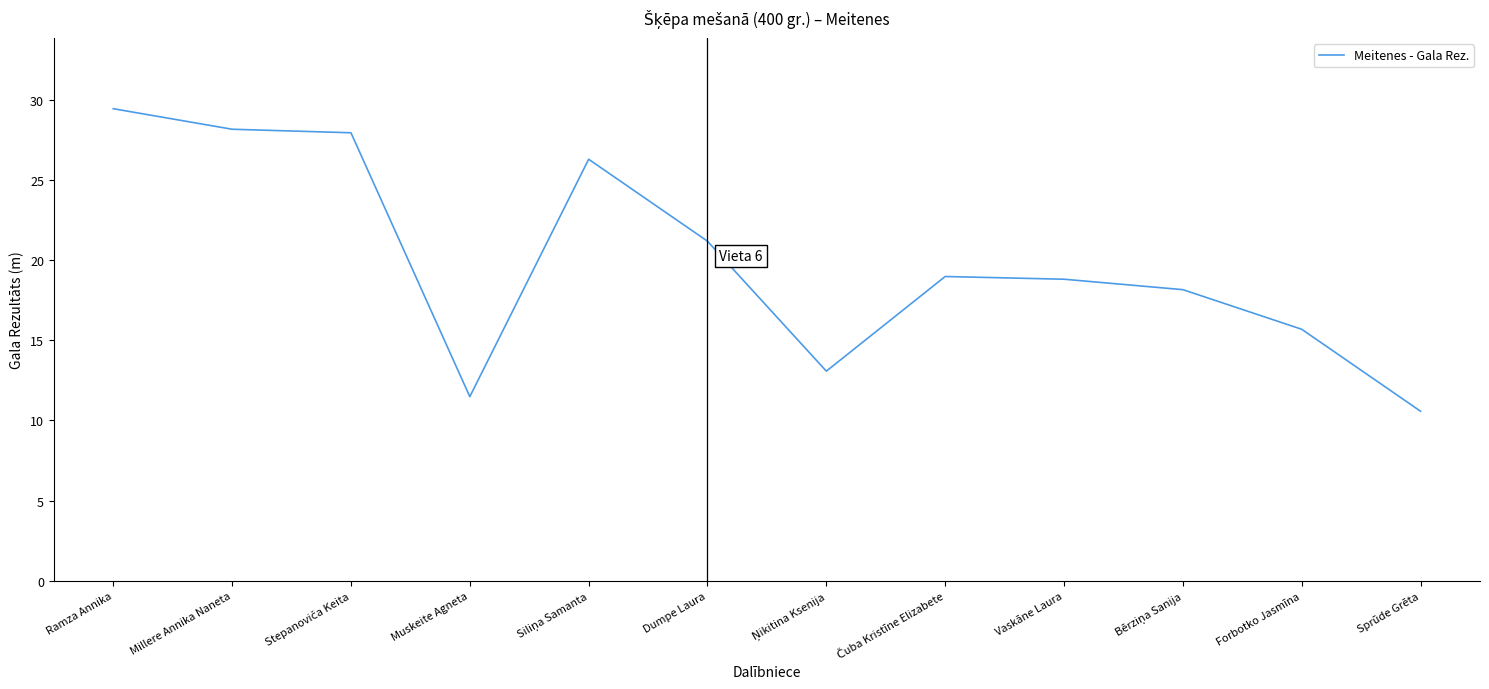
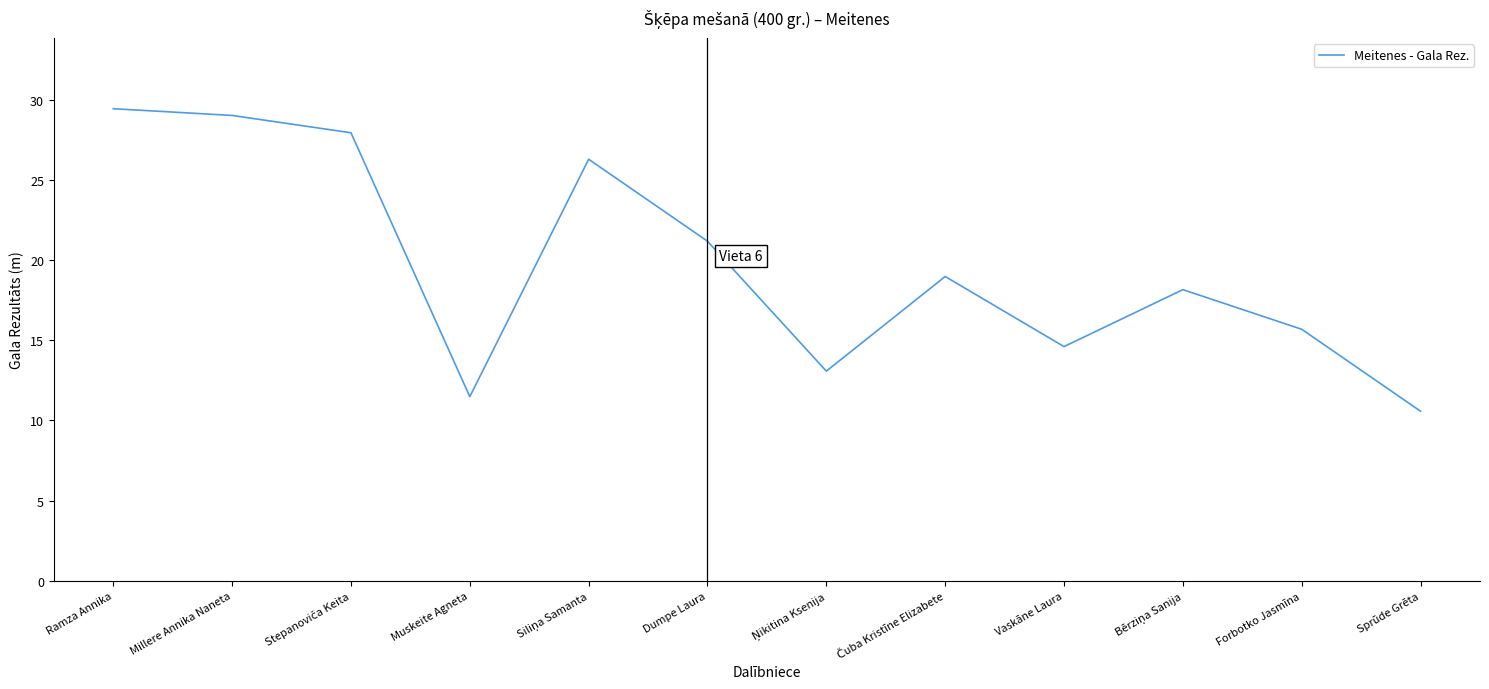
  {
    "Ramza Annika": 29.4,
-   "Millere Annika Naneta": 28.2,
+   "Millere Annika Naneta": 29.0,
    "Stepanoviča Keita": 27.9,
    "Muskeite Agneta": 11.5,
    "Siliņa Samanta": 26.3,
    "Ņikitina Ksenija": 13.1,
    "Čuba Kristīne Elizabete": 19.0,
-   "Vaskāne Laura": 18.8,
+   "Vaskāne Laura": 14.6,
    "Bērziņa Sanija": 18.2,
    "Forbotko Jasmīna": 15.7,
    "Sprūde Grēta": 10.6
  }
